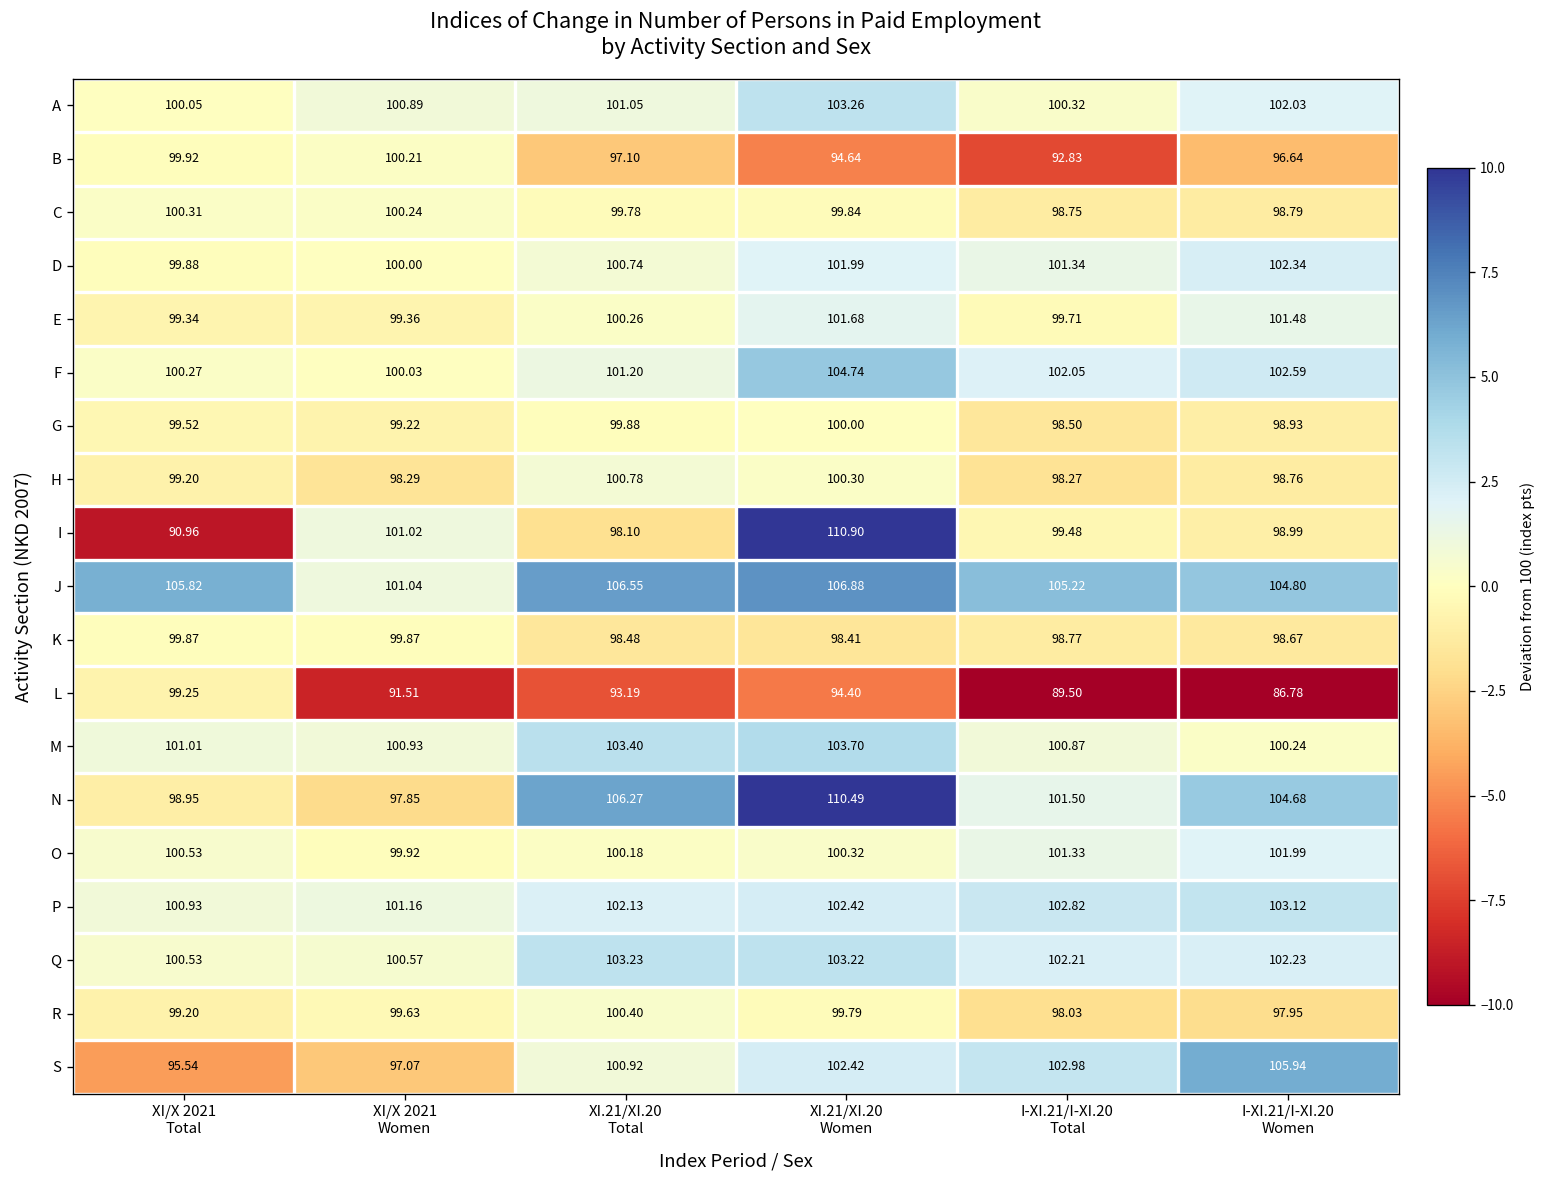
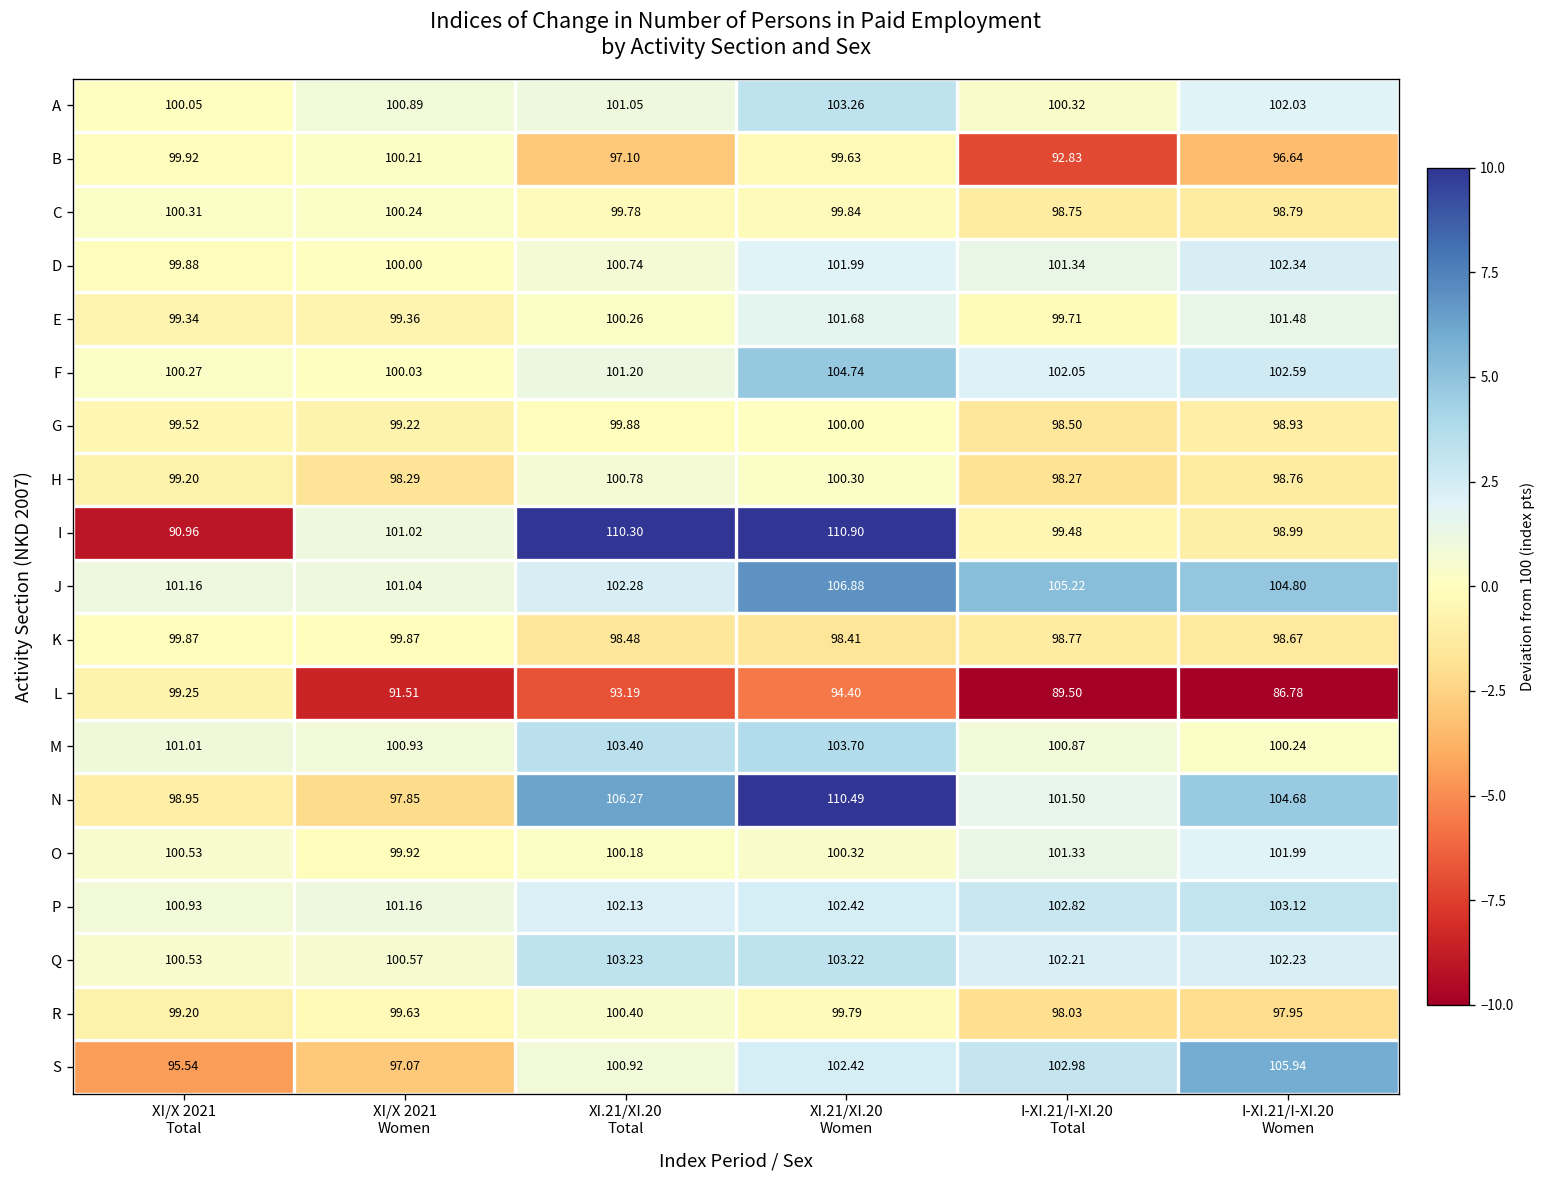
  {
    "A": {
      "XI/X 2021 Total": 100.05,
      "XI/X 2021 Women": 100.89,
      "XI.21/XI.20 Total": 101.05,
      "XI.21/XI.20 Women": 103.26,
      "I-XI.21/I-XI.20 Total": 100.32,
      "I-XI.21/I-XI.20 Women": 102.03
    },
    "B": {
      "XI/X 2021 Total": 99.92,
      "XI/X 2021 Women": 100.21,
      "XI.21/XI.20 Total": 97.10,
-     "XI.21/XI.20 Women": 94.64,
+     "XI.21/XI.20 Women": 99.63,
      "I-XI.21/I-XI.20 Total": 92.83,
      "I-XI.21/I-XI.20 Women": 96.64
    },
    "C": {
      "XI/X 2021 Total": 100.31,
      "XI/X 2021 Women": 100.24,
      "XI.21/XI.20 Total": 99.78,
      "XI.21/XI.20 Women": 99.84,
      "I-XI.21/I-XI.20 Total": 98.75,
      "I-XI.21/I-XI.20 Women": 98.79
    },
    "D": {
      "XI/X 2021 Total": 99.88,
      "XI/X 2021 Women": 100.00,
      "XI.21/XI.20 Total": 100.74,
      "XI.21/XI.20 Women": 101.99,
      "I-XI.21/I-XI.20 Total": 101.34,
      "I-XI.21/I-XI.20 Women": 102.34
    },
    "E": {
      "XI/X 2021 Total": 99.34,
      "XI/X 2021 Women": 99.36,
      "XI.21/XI.20 Total": 100.26,
      "XI.21/XI.20 Women": 101.68,
      "I-XI.21/I-XI.20 Total": 99.71,
      "I-XI.21/I-XI.20 Women": 101.48
    },
    "F": {
      "XI/X 2021 Total": 100.27,
      "XI/X 2021 Women": 100.03,
      "XI.21/XI.20 Total": 101.20,
      "XI.21/XI.20 Women": 104.74,
      "I-XI.21/I-XI.20 Total": 102.05,
      "I-XI.21/I-XI.20 Women": 102.59
    },
    "G": {
      "XI/X 2021 Total": 99.52,
      "XI/X 2021 Women": 99.22,
      "XI.21/XI.20 Total": 99.88,
      "XI.21/XI.20 Women": 100.00,
      "I-XI.21/I-XI.20 Total": 98.50,
      "I-XI.21/I-XI.20 Women": 98.93
    },
    "H": {
      "XI/X 2021 Total": 99.20,
      "XI/X 2021 Women": 98.29,
      "XI.21/XI.20 Total": 100.78,
      "XI.21/XI.20 Women": 100.30,
      "I-XI.21/I-XI.20 Total": 98.27,
      "I-XI.21/I-XI.20 Women": 98.76
    },
    "I": {
      "XI/X 2021 Total": 90.96,
      "XI/X 2021 Women": 101.02,
-     "XI.21/XI.20 Total": 98.10,
+     "XI.21/XI.20 Total": 110.30,
      "XI.21/XI.20 Women": 110.90,
      "I-XI.21/I-XI.20 Total": 99.48,
      "I-XI.21/I-XI.20 Women": 98.99
    },
    "J": {
-     "XI/X 2021 Total": 105.82,
+     "XI/X 2021 Total": 101.16,
      "XI/X 2021 Women": 101.04,
-     "XI.21/XI.20 Total": 106.55,
+     "XI.21/XI.20 Total": 102.28,
      "XI.21/XI.20 Women": 106.88,
      "I-XI.21/I-XI.20 Total": 105.22,
      "I-XI.21/I-XI.20 Women": 104.80
    },
    "K": {
      "XI/X 2021 Total": 99.87,
      "XI/X 2021 Women": 99.87,
      "XI.21/XI.20 Total": 98.48,
      "XI.21/XI.20 Women": 98.41,
      "I-XI.21/I-XI.20 Total": 98.77,
      "I-XI.21/I-XI.20 Women": 98.67
    },
    "L": {
      "XI/X 2021 Total": 99.25,
      "XI/X 2021 Women": 91.51,
      "XI.21/XI.20 Total": 93.19,
      "XI.21/XI.20 Women": 94.40,
      "I-XI.21/I-XI.20 Total": 89.50,
      "I-XI.21/I-XI.20 Women": 86.78
    },
    "M": {
      "XI/X 2021 Total": 101.01,
      "XI/X 2021 Women": 100.93,
      "XI.21/XI.20 Total": 103.40,
      "XI.21/XI.20 Women": 103.70,
      "I-XI.21/I-XI.20 Total": 100.87,
      "I-XI.21/I-XI.20 Women": 100.24
    },
    "N": {
      "XI/X 2021 Total": 98.95,
      "XI/X 2021 Women": 97.85,
      "XI.21/XI.20 Total": 106.27,
      "XI.21/XI.20 Women": 110.49,
      "I-XI.21/I-XI.20 Total": 101.50,
      "I-XI.21/I-XI.20 Women": 104.68
    },
    "O": {
      "XI/X 2021 Total": 100.53,
      "XI/X 2021 Women": 99.92,
      "XI.21/XI.20 Total": 100.18,
      "XI.21/XI.20 Women": 100.32,
      "I-XI.21/I-XI.20 Total": 101.33,
      "I-XI.21/I-XI.20 Women": 101.99
    },
    "P": {
      "XI/X 2021 Total": 100.93,
      "XI/X 2021 Women": 101.16,
      "XI.21/XI.20 Total": 102.13,
      "XI.21/XI.20 Women": 102.42,
      "I-XI.21/I-XI.20 Total": 102.82,
      "I-XI.21/I-XI.20 Women": 103.12
    },
    "Q": {
      "XI/X 2021 Total": 100.53,
      "XI/X 2021 Women": 100.57,
      "XI.21/XI.20 Total": 103.23,
      "XI.21/XI.20 Women": 103.22,
      "I-XI.21/I-XI.20 Total": 102.21,
      "I-XI.21/I-XI.20 Women": 102.23
    },
    "R": {
      "XI/X 2021 Total": 99.20,
      "XI/X 2021 Women": 99.63,
      "XI.21/XI.20 Total": 100.40,
      "XI.21/XI.20 Women": 99.79,
      "I-XI.21/I-XI.20 Total": 98.03,
      "I-XI.21/I-XI.20 Women": 97.95
    },
    "S": {
      "XI/X 2021 Total": 95.54,
      "XI/X 2021 Women": 97.07,
      "XI.21/XI.20 Total": 100.92,
      "XI.21/XI.20 Women": 102.42,
      "I-XI.21/I-XI.20 Total": 102.98,
      "I-XI.21/I-XI.20 Women": 105.94
    }
  }
